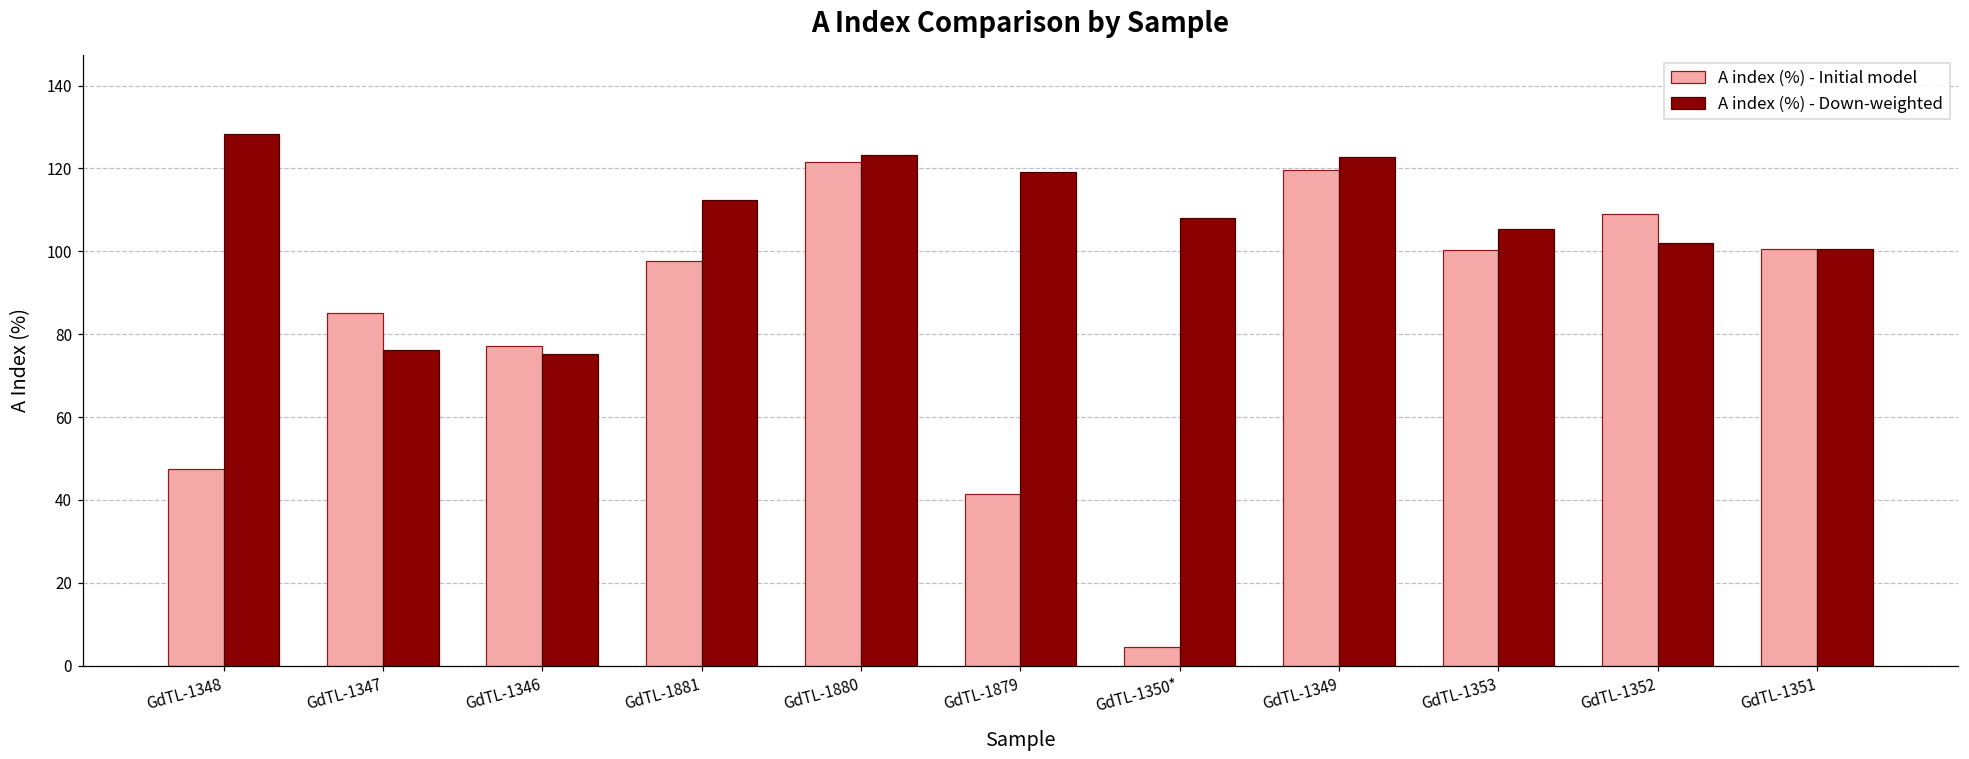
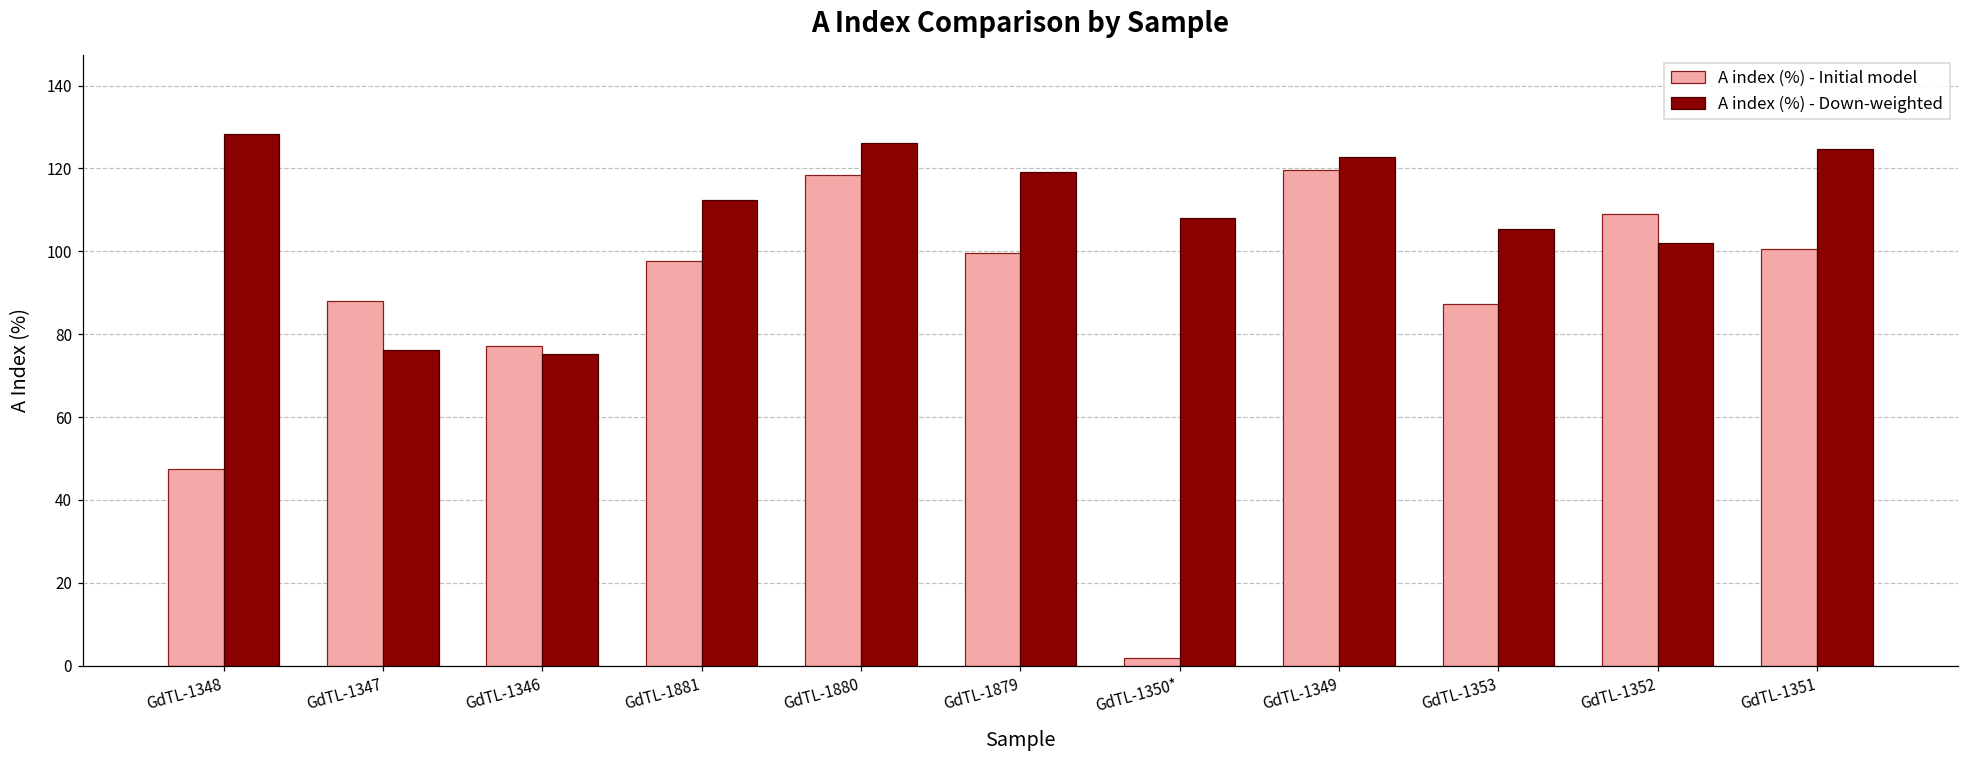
  {
    "A index (%) - Initial model": {
      "GdTL-1348": 47,
-     "GdTL-1347": 85,
+     "GdTL-1347": 88,
      "GdTL-1346": 77,
      "GdTL-1881": 98,
-     "GdTL-1880": 122,
-     "GdTL-1879": 42,
-     "GdTL-1350*": 5,
+     "GdTL-1880": 119,
+     "GdTL-1879": 100,
+     "GdTL-1350*": 2,
      "GdTL-1349": 120,
-     "GdTL-1353": 100,
+     "GdTL-1353": 87,
      "GdTL-1352": 109,
      "GdTL-1351": 101
    },
    "A index (%) - Down-weighted": {
      "GdTL-1348": 128,
      "GdTL-1347": 76,
      "GdTL-1346": 75,
      "GdTL-1881": 113,
-     "GdTL-1880": 123,
+     "GdTL-1880": 126,
      "GdTL-1879": 119,
      "GdTL-1350*": 108,
      "GdTL-1349": 123,
      "GdTL-1353": 105,
      "GdTL-1352": 102,
-     "GdTL-1351": 101
+     "GdTL-1351": 125
    }
  }
